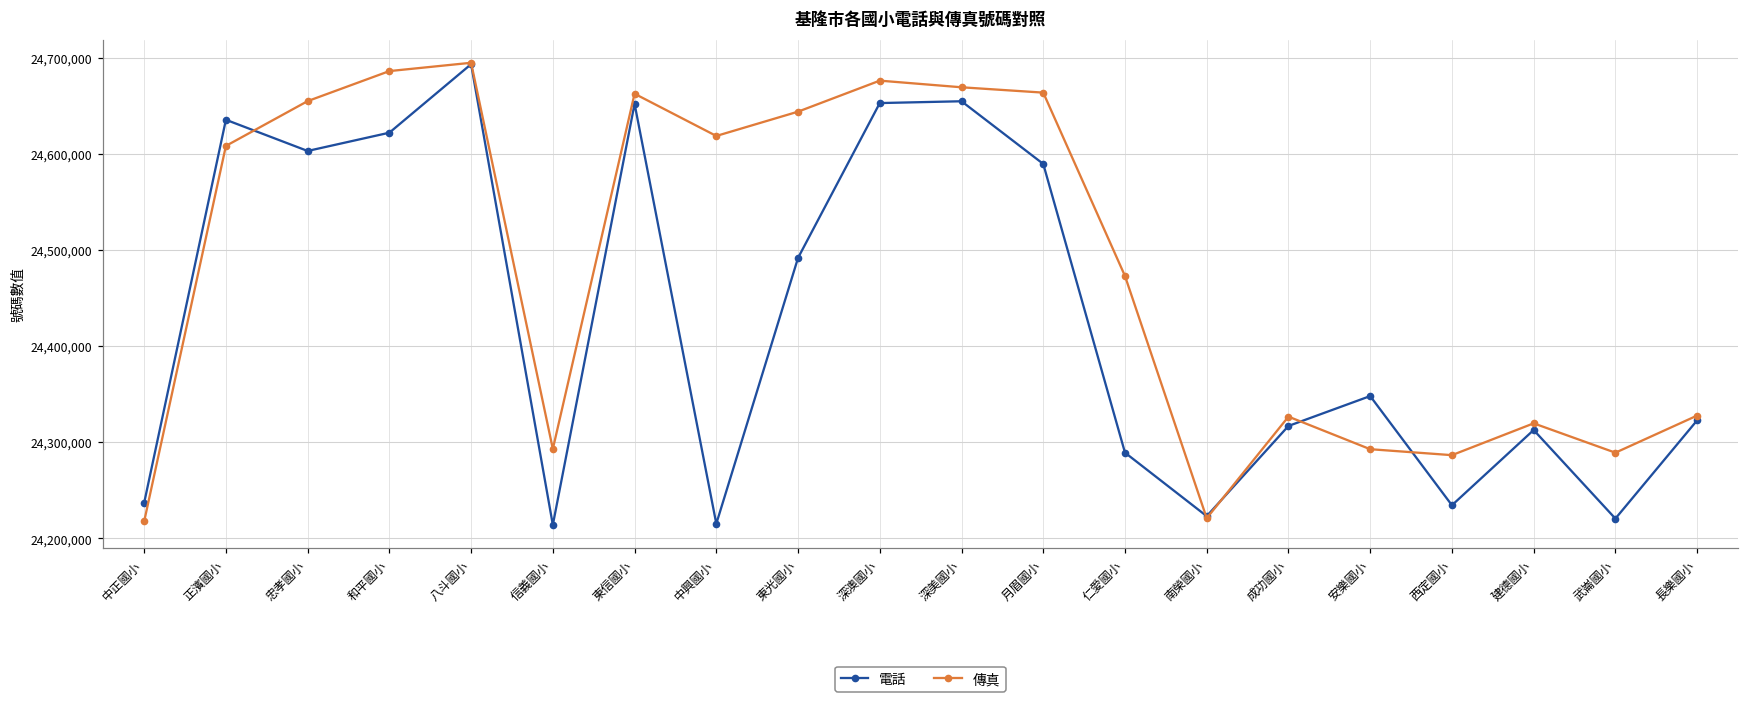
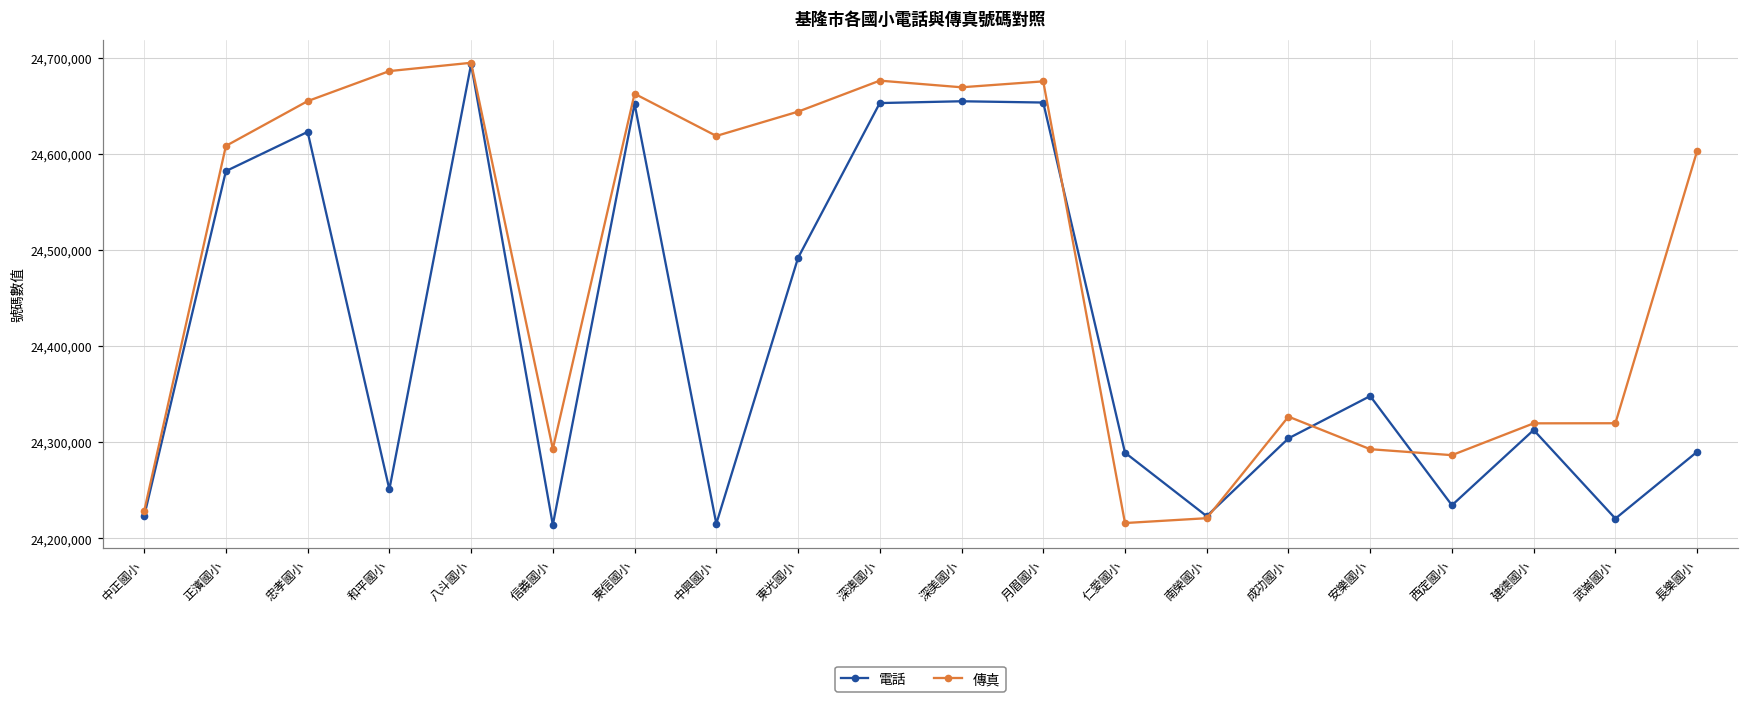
  {
    "電話": {
-     "中正國小": "24,240,000",
-     "正濱國小": "24,640,000",
-     "忠孝國小": "24,600,000",
-     "和平國小": "24,620,000",
+     "中正國小": "24,220,000",
+     "正濱國小": "24,580,000",
+     "忠孝國小": "24,620,000",
+     "和平國小": "24,250,000",
      "信義國小": "24,210,000",
      "東信國小": "24,650,000",
      "中興國小": "24,220,000",
      "東光國小": "24,490,000",
      "深澳國小": "24,650,000",
      "深美國小": "24,650,000",
-     "月眉國小": "24,590,000",
+     "月眉國小": "24,650,000",
      "仁愛國小": "24,290,000",
-     "成功國小": "24,320,000",
+     "成功國小": "24,300,000",
      "安樂國小": "24,350,000",
      "西定國小": "24,230,000",
      "建德國小": "24,310,000",
      "武崙國小": "24,220,000",
-     "長樂國小": "24,320,000"
+     "長樂國小": "24,290,000"
    },
    "傳真": {
-     "中正國小": "24,220,000",
+     "中正國小": "24,230,000",
      "正濱國小": "24,610,000",
      "忠孝國小": "24,650,000",
      "和平國小": "24,690,000",
      "信義國小": "24,290,000",
      "東信國小": "24,660,000",
      "中興國小": "24,620,000",
      "東光國小": "24,640,000",
      "深澳國小": "24,680,000",
      "深美國小": "24,670,000",
-     "月眉國小": "24,660,000",
-     "仁愛國小": "24,470,000",
+     "月眉國小": "24,680,000",
+     "仁愛國小": "24,220,000",
      "成功國小": "24,330,000",
      "安樂國小": "24,290,000",
      "西定國小": "24,290,000",
      "建德國小": "24,320,000",
-     "武崙國小": "24,290,000",
-     "長樂國小": "24,330,000"
+     "武崙國小": "24,320,000",
+     "長樂國小": "24,600,000"
    }
  }
